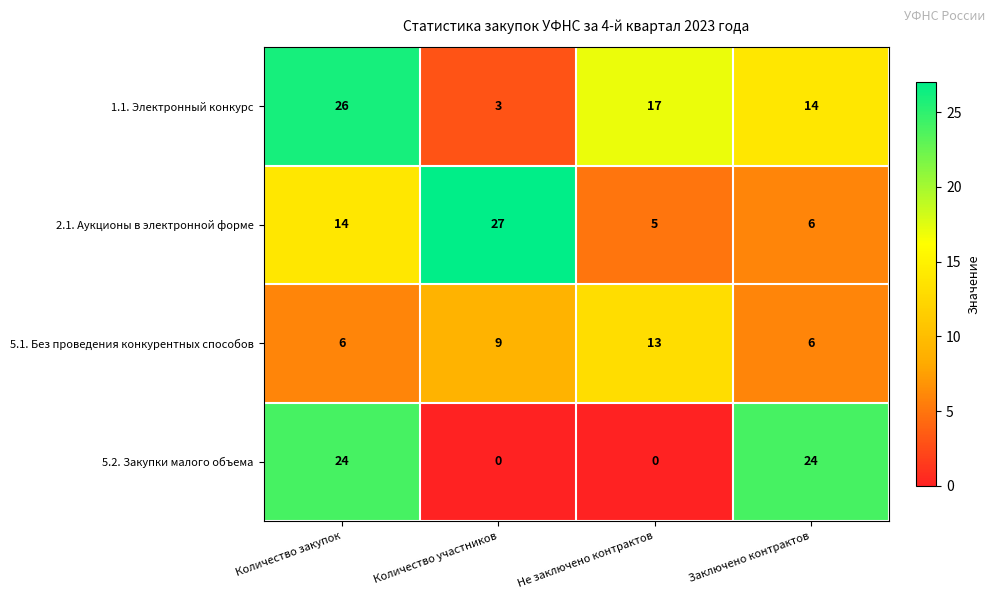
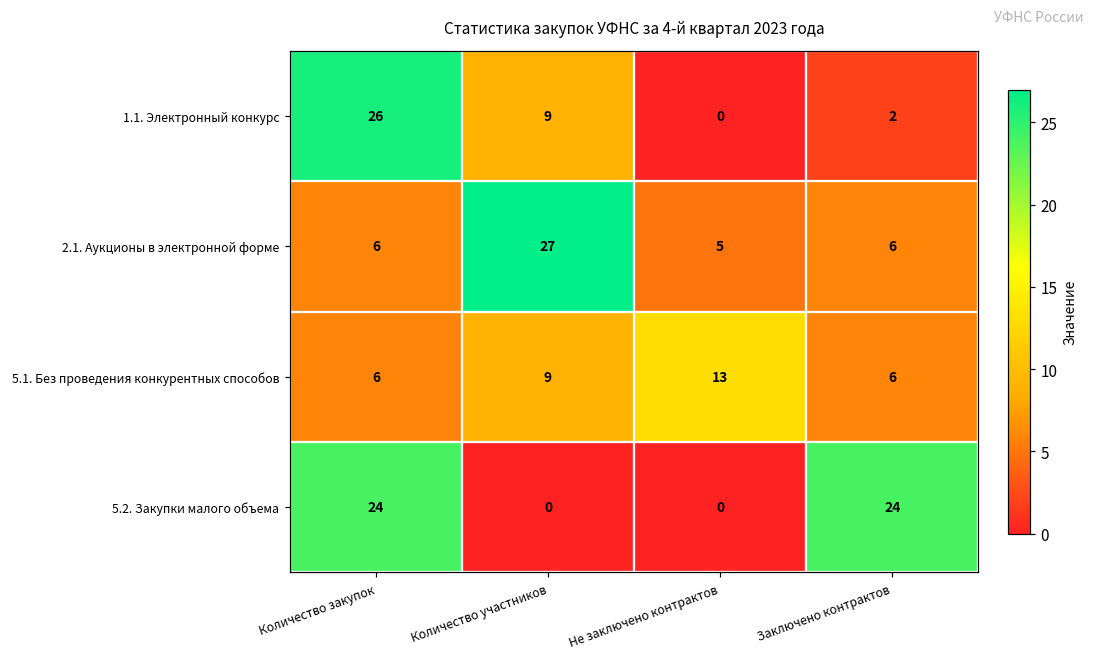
  {
    "1.1. Электронный конкурс": {
      "Количество закупок": 26,
-     "Количество участников": 3,
-     "Не заключено контрактов": 17,
-     "Заключено контрактов": 14
+     "Количество участников": 9,
+     "Не заключено контрактов": 0,
+     "Заключено контрактов": 2
    },
    "2.1. Аукционы в электронной форме": {
-     "Количество закупок": 14,
+     "Количество закупок": 6,
      "Количество участников": 27,
      "Не заключено контрактов": 5,
      "Заключено контрактов": 6
    },
    "5.1. Без проведения конкурентных способов": {
      "Количество закупок": 6,
      "Количество участников": 9,
      "Не заключено контрактов": 13,
      "Заключено контрактов": 6
    },
    "5.2. Закупки малого объема": {
      "Количество закупок": 24,
      "Количество участников": 0,
      "Не заключено контрактов": 0,
      "Заключено контрактов": 24
    }
  }
